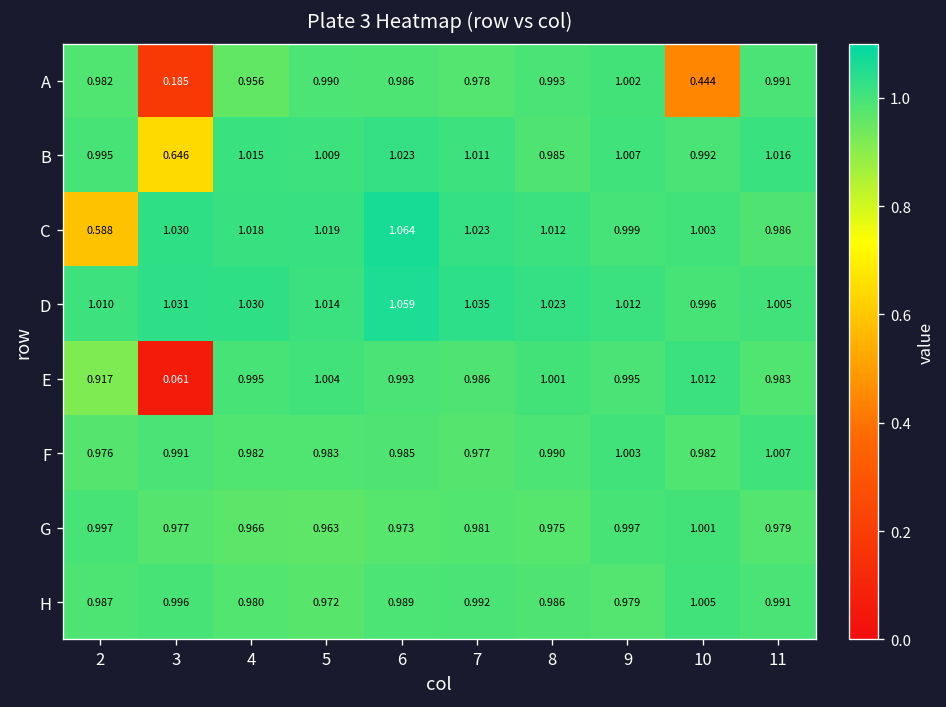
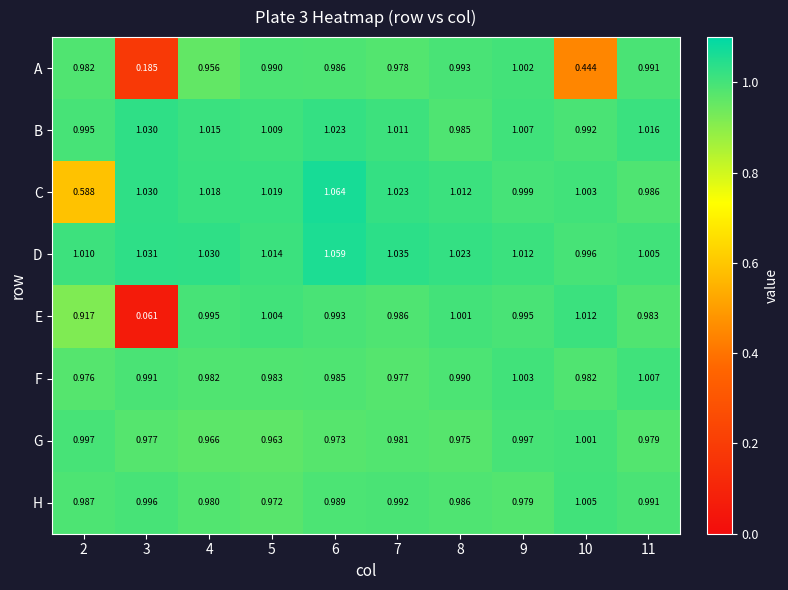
  {
    "A": {
      "2": 0.982,
      "3": 0.185,
      "4": 0.956,
      "5": 0.990,
      "6": 0.986,
      "7": 0.978,
      "8": 0.993,
      "9": 1.002,
      "10": 0.444,
      "11": 0.991
    },
    "B": {
      "2": 0.995,
-     "3": 0.646,
+     "3": 1.030,
      "4": 1.015,
      "5": 1.009,
      "6": 1.023,
      "7": 1.011,
      "8": 0.985,
      "9": 1.007,
      "10": 0.992,
      "11": 1.016
    },
    "C": {
      "2": 0.588,
      "3": 1.030,
      "4": 1.018,
      "5": 1.019,
      "6": 1.064,
      "7": 1.023,
      "8": 1.012,
      "9": 0.999,
      "10": 1.003,
      "11": 0.986
    },
    "D": {
      "2": 1.010,
      "3": 1.031,
      "4": 1.030,
      "5": 1.014,
      "6": 1.059,
      "7": 1.035,
      "8": 1.023,
      "9": 1.012,
      "10": 0.996,
      "11": 1.005
    },
    "E": {
      "2": 0.917,
      "3": 0.061,
      "4": 0.995,
      "5": 1.004,
      "6": 0.993,
      "7": 0.986,
      "8": 1.001,
      "9": 0.995,
      "10": 1.012,
      "11": 0.983
    },
    "F": {
      "2": 0.976,
      "3": 0.991,
      "4": 0.982,
      "5": 0.983,
      "6": 0.985,
      "7": 0.977,
      "8": 0.990,
      "9": 1.003,
      "10": 0.982,
      "11": 1.007
    },
    "G": {
      "2": 0.997,
      "3": 0.977,
      "4": 0.966,
      "5": 0.963,
      "6": 0.973,
      "7": 0.981,
      "8": 0.975,
      "9": 0.997,
      "10": 1.001,
      "11": 0.979
    },
    "H": {
      "2": 0.987,
      "3": 0.996,
      "4": 0.980,
      "5": 0.972,
      "6": 0.989,
      "7": 0.992,
      "8": 0.986,
      "9": 0.979,
      "10": 1.005,
      "11": 0.991
    }
  }
